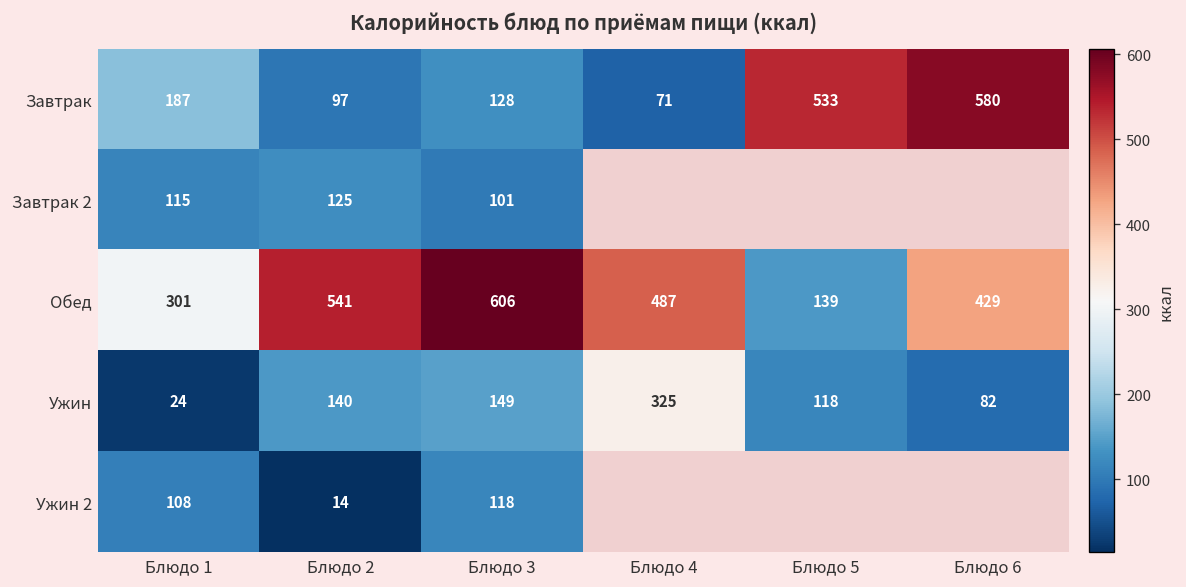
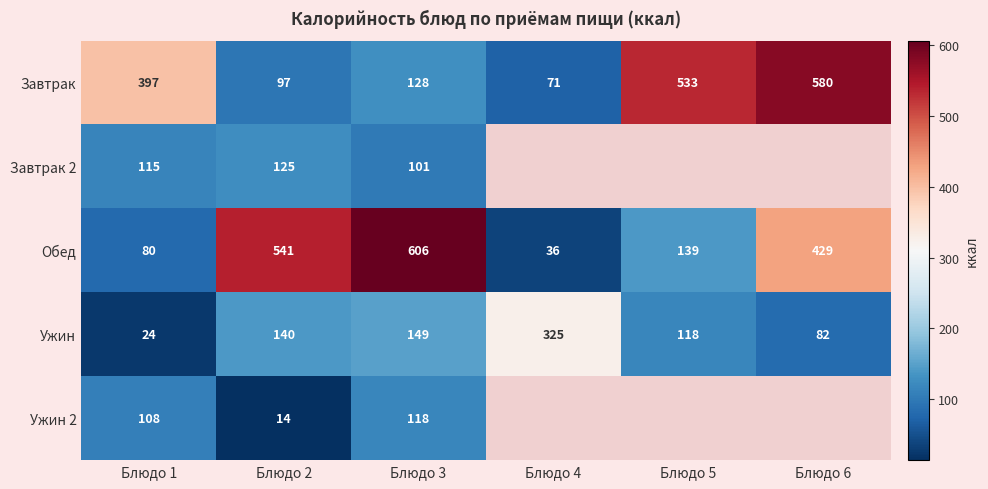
  {
    "Завтрак": {
-     "Блюдо 1": 187,
+     "Блюдо 1": 397,
      "Блюдо 2": 97,
      "Блюдо 3": 128,
      "Блюдо 4": 71,
      "Блюдо 5": 533,
      "Блюдо 6": 580
    },
    "Завтрак 2": {
      "Блюдо 1": 115,
      "Блюдо 2": 125,
      "Блюдо 3": 101
    },
    "Обед": {
-     "Блюдо 1": 301,
+     "Блюдо 1": 80,
      "Блюдо 2": 541,
      "Блюдо 3": 606,
-     "Блюдо 4": 487,
+     "Блюдо 4": 36,
      "Блюдо 5": 139,
      "Блюдо 6": 429
    },
    "Ужин": {
      "Блюдо 1": 24,
      "Блюдо 2": 140,
      "Блюдо 3": 149,
      "Блюдо 4": 325,
      "Блюдо 5": 118,
      "Блюдо 6": 82
    },
    "Ужин 2": {
      "Блюдо 1": 108,
      "Блюдо 2": 14,
      "Блюдо 3": 118
    }
  }
